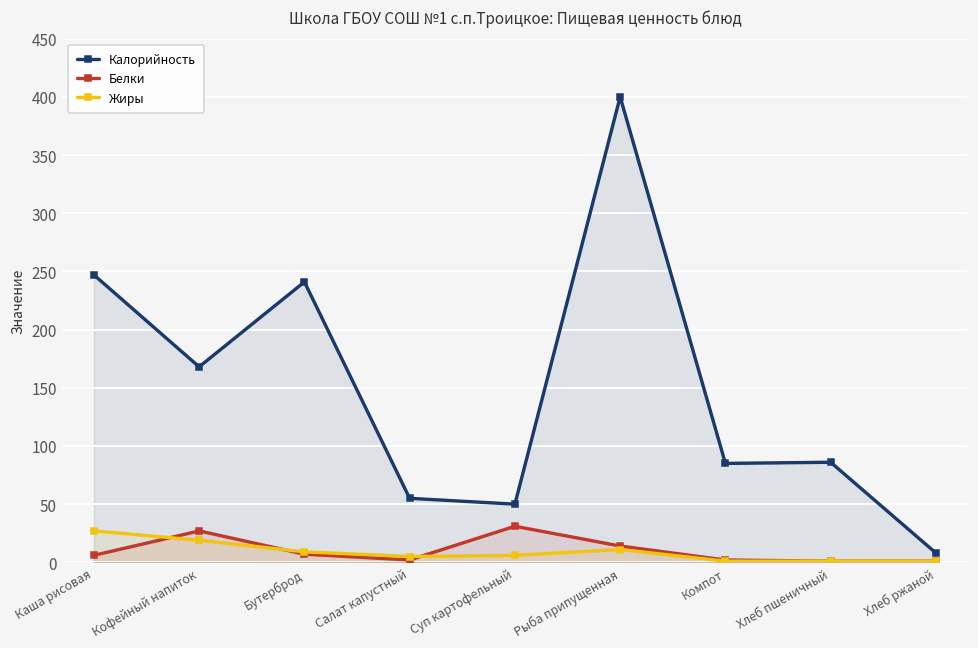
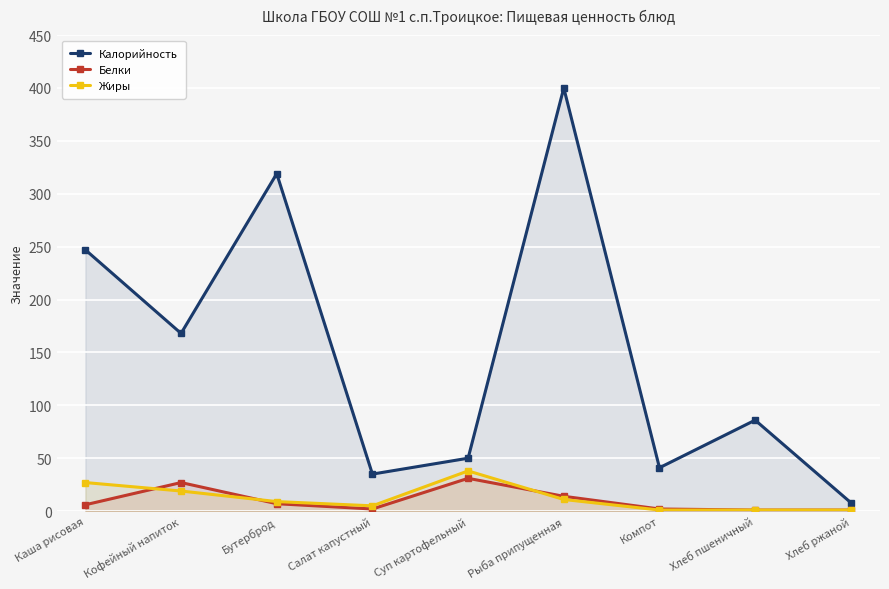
  {
    "Калорийность": {
      "Каша рисовая": 247,
      "Кофейный напиток": 168,
-     "Бутерброд": 241,
-     "Салат капустный": 55,
+     "Бутерброд": 319,
+     "Салат капустный": 35,
      "Суп картофельный": 50,
      "Рыба припущенная": 400,
-     "Компот": 85,
+     "Компот": 41,
      "Хлеб пшеничный": 86,
      "Хлеб ржаной": 8
    },
    "Белки": {
      "Каша рисовая": 6,
      "Кофейный напиток": 27,
      "Салат капустный": 2,
      "Суп картофельный": 31,
      "Рыба припущенная": 14
    },
    "Жиры": {
      "Каша рисовая": 27,
      "Кофейный напиток": 19,
      "Салат капустный": 5,
-     "Суп картофельный": 6,
+     "Суп картофельный": 38,
      "Рыба припущенная": 11
    }
  }
